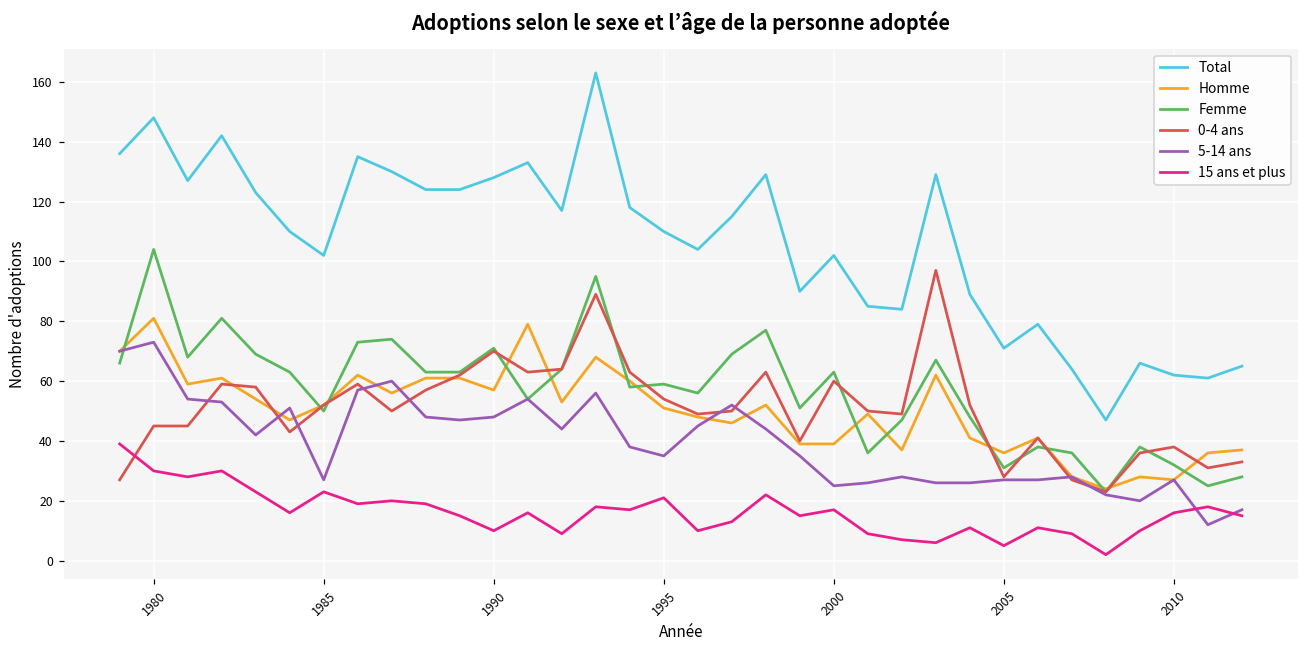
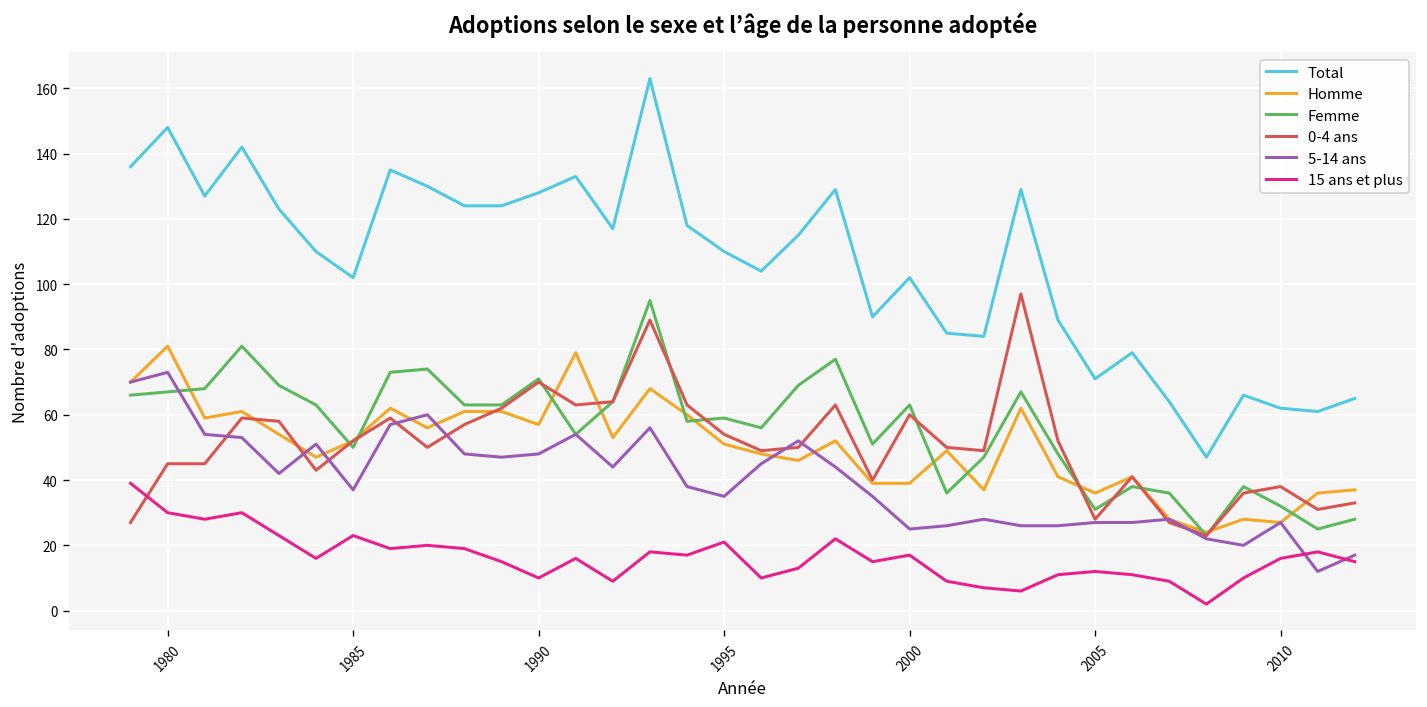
  {
    "Total": {
      "1980": 148,
      "1985": 102,
      "1990": 128,
      "1995": 110,
      "2000": 102,
      "2005": 71,
      "2010": 62
    },
    "Homme": {
      "1980": 81,
      "1990": 57,
      "1995": 51,
      "2000": 39,
      "2005": 36
    },
    "Femme": {
-     "1980": 104,
+     "1980": 67,
      "1985": 50,
      "1990": 71,
      "1995": 59,
      "2000": 63,
      "2005": 31,
      "2010": 32
    },
    "0-4 ans": {
      "1980": 45,
      "1990": 70,
      "1995": 54,
      "2000": 60,
      "2005": 28,
      "2010": 38
    },
    "5-14 ans": {
      "1980": 73,
-     "1985": 27,
+     "1985": 37,
      "1990": 48,
      "1995": 35,
      "2000": 25,
      "2005": 27
    },
    "15 ans et plus": {
      "1980": 30,
      "1985": 23,
      "1990": 10,
      "1995": 21,
      "2000": 17,
-     "2005": 5,
+     "2005": 12,
      "2010": 16
    }
  }
